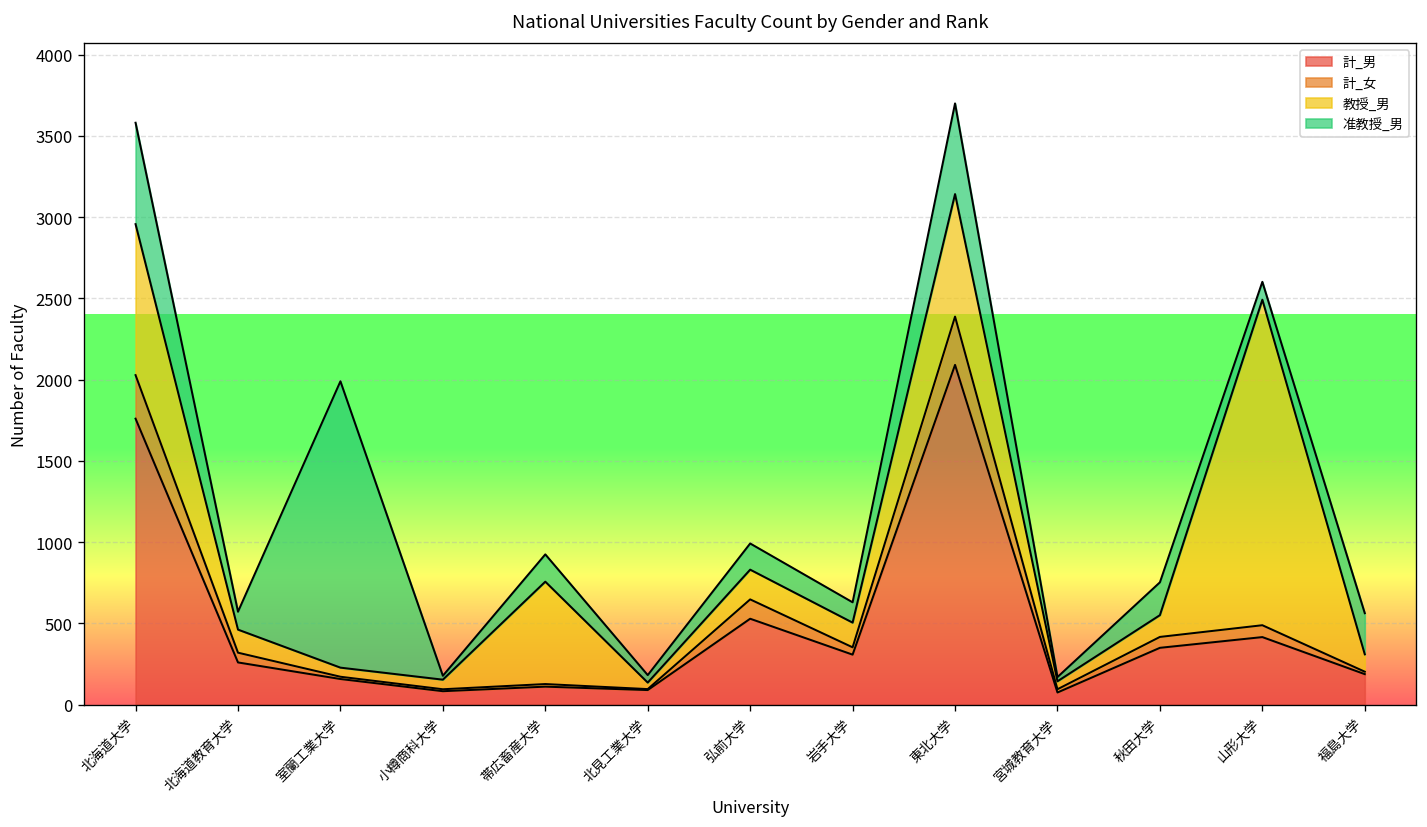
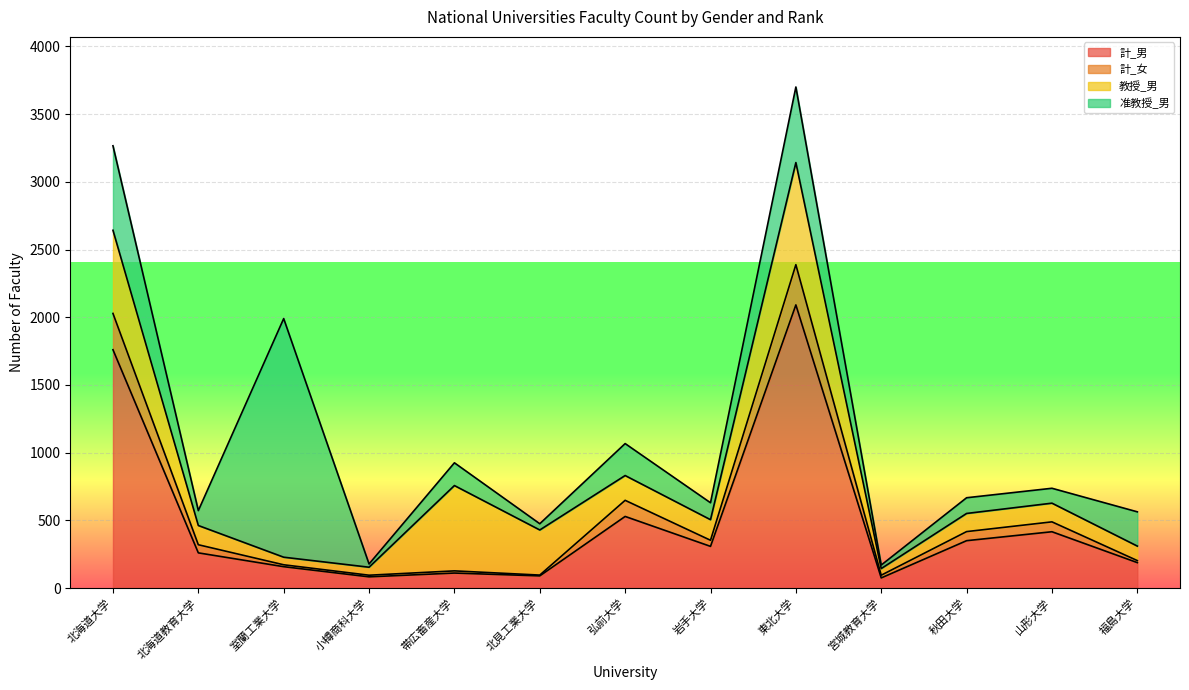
  {
    "教授_男": {
-     "北海道大学": 930,
+     "北海道大学": 610,
      "北海道教育大学": 140,
      "室蘭工業大学": 60,
      "小樽商科大学": 60,
      "帯広畜産大学": 630,
-     "北見工業大学": 40,
+     "北見工業大学": 330,
      "弘前大学": 180,
      "岩手大学": 150,
      "東北大学": 750,
      "宮城教育大学": 50,
      "秋田大学": 130,
-     "山形大学": 2000,
+     "山形大学": 140,
      "福島大学": 110
    },
    "准教授_男": {
      "北海道大学": 620,
      "北海道教育大学": 110,
      "室蘭工業大学": 1760,
      "小樽商科大学": 20,
      "帯広畜産大学": 170,
      "北見工業大学": 50,
-     "弘前大学": 160,
+     "弘前大学": 240,
      "岩手大学": 130,
      "東北大学": 560,
      "宮城教育大学": 30,
-     "秋田大学": 200,
+     "秋田大学": 120,
      "山形大学": 110,
      "福島大学": 250
    }
  }
